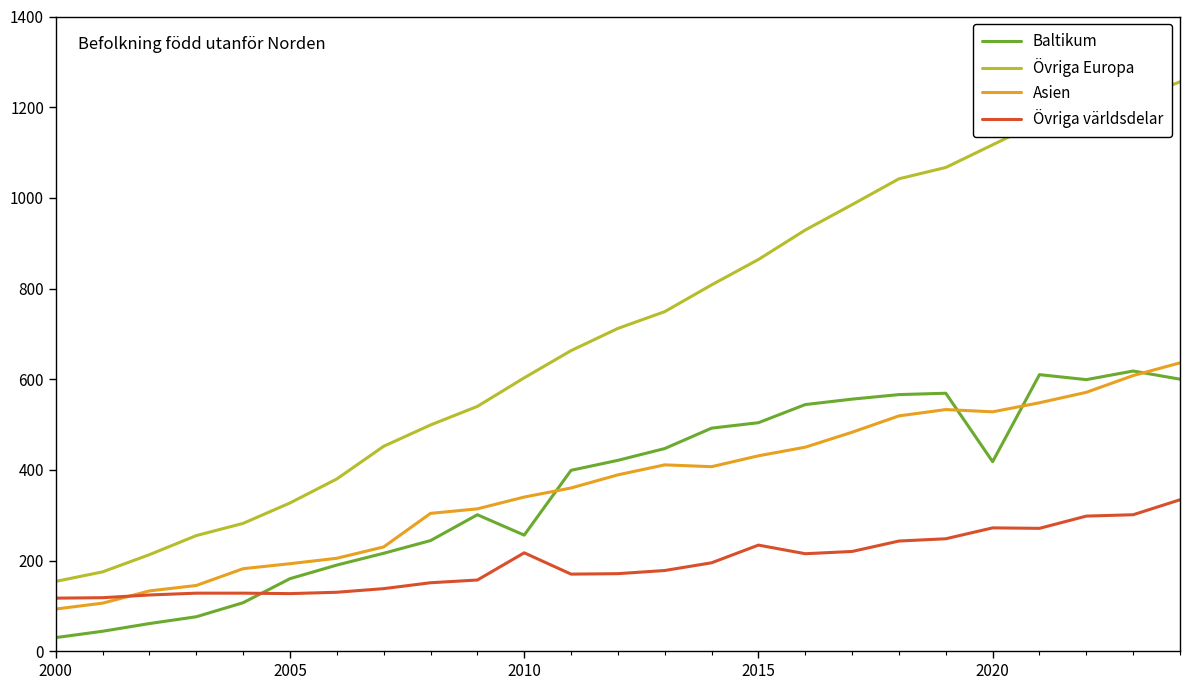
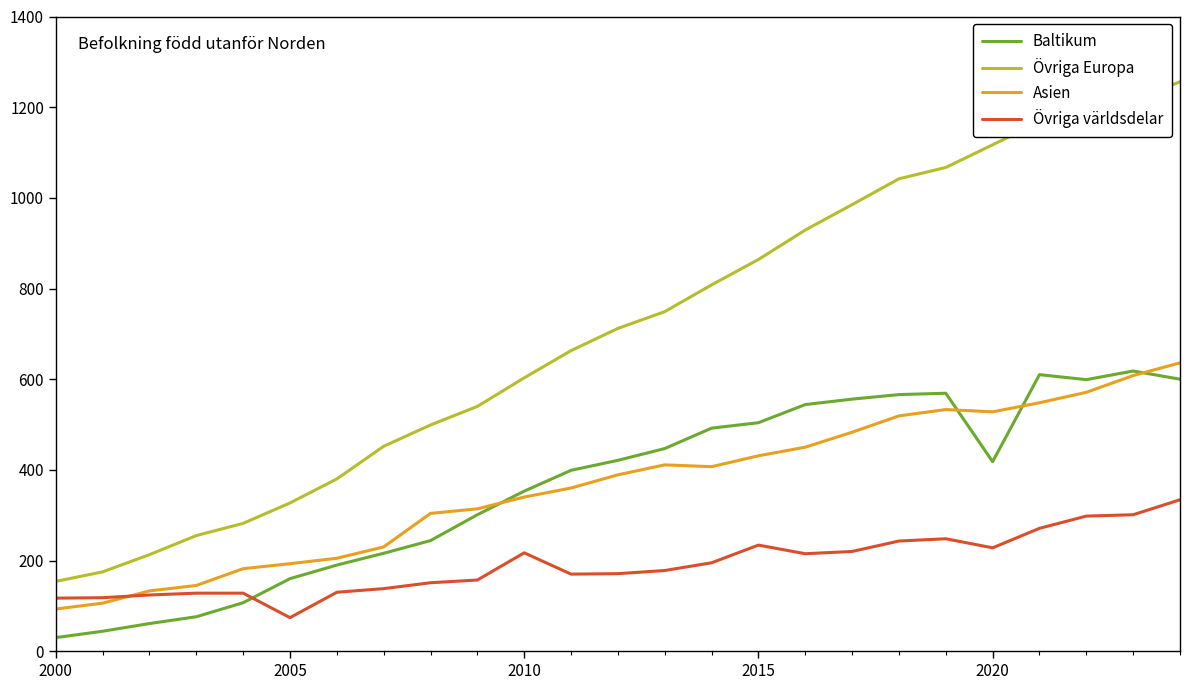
  {
    "Baltikum": {
      "2000": 30,
      "2005": 160,
-     "2010": 260,
+     "2010": 350,
      "2015": 500,
      "2020": 420
    },
    "Övriga världsdelar": {
      "2000": 120,
-     "2005": 130,
+     "2005": 70,
      "2010": 220,
      "2015": 230,
-     "2020": 270
+     "2020": 230
    }
  }
